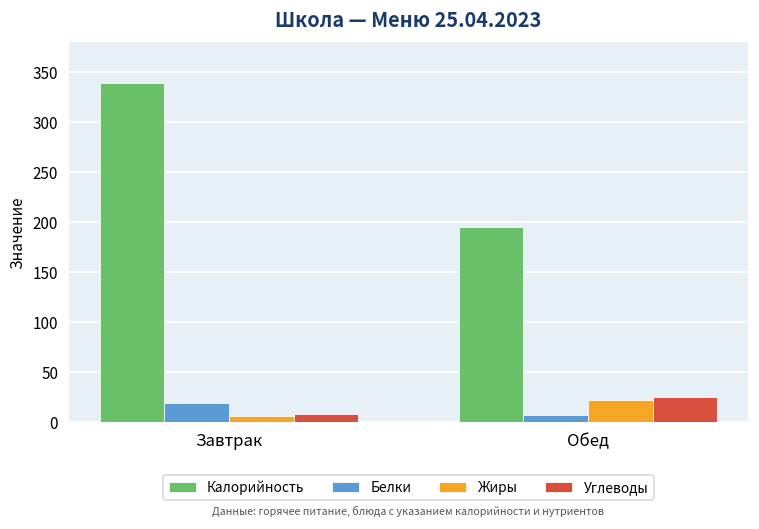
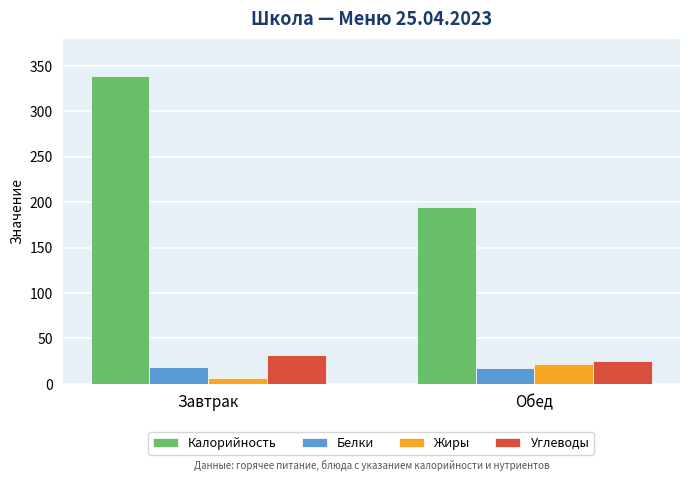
  {
    "Калорийность": {
      "Завтрак": 340,
      "Обед": 200
    },
    "Белки": {
      "Завтрак": 20,
-     "Обед": 10
+     "Обед": 20
    },
    "Жиры": {
      "Завтрак": 10,
      "Обед": 20
    },
    "Углеводы": {
-     "Завтрак": 10,
+     "Завтрак": 30,
      "Обед": 30
    }
  }
